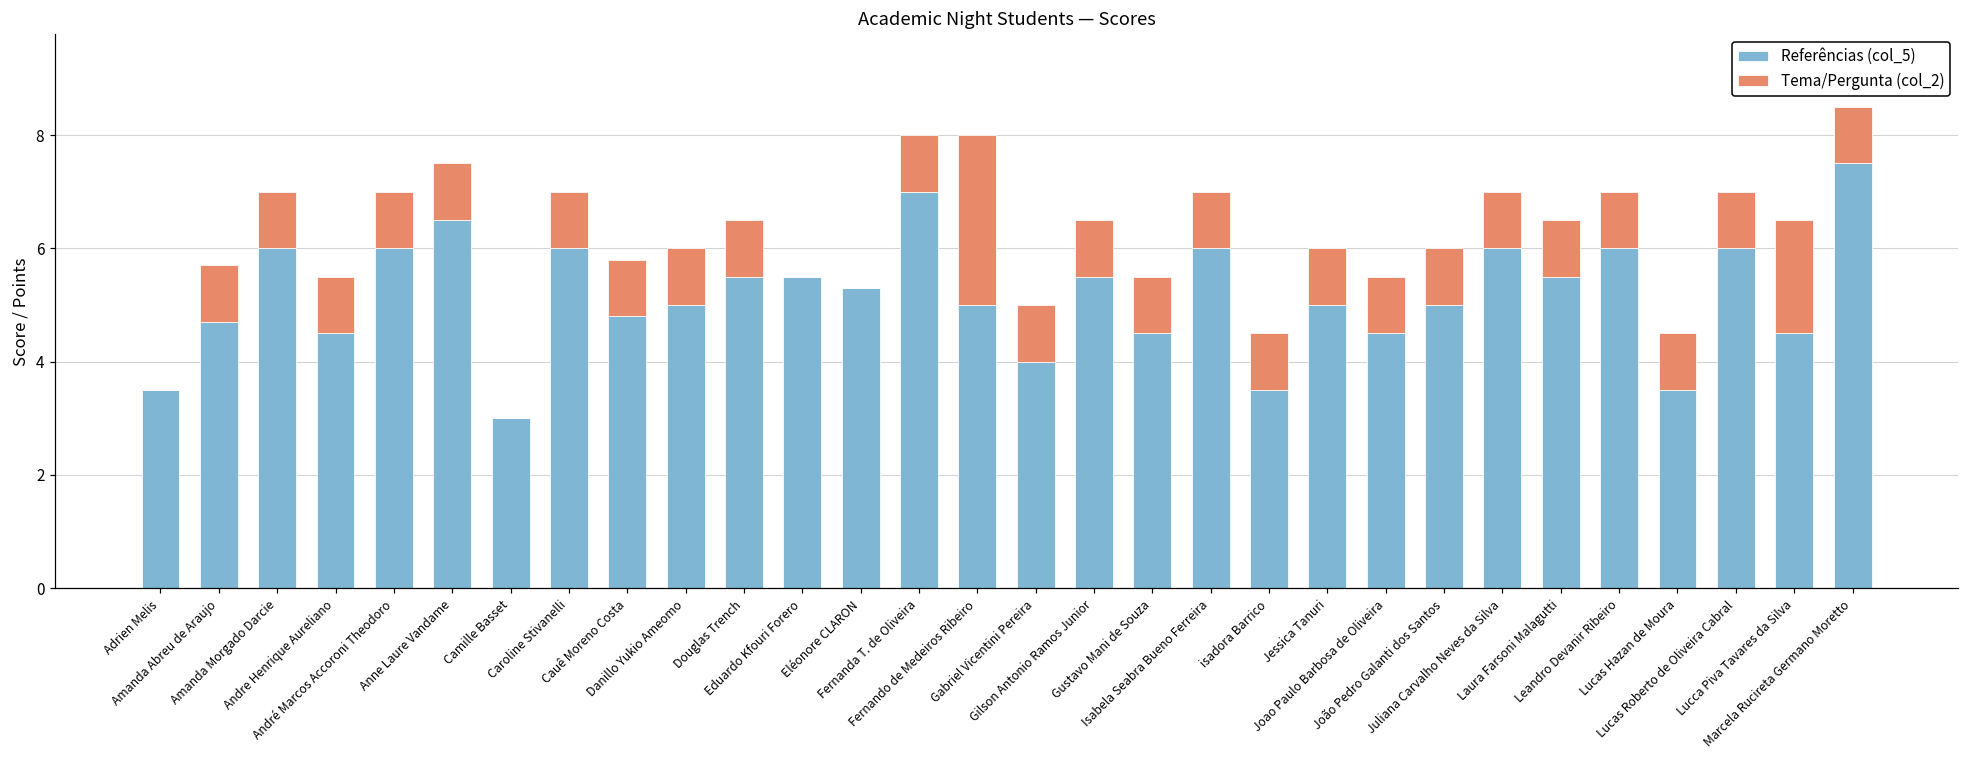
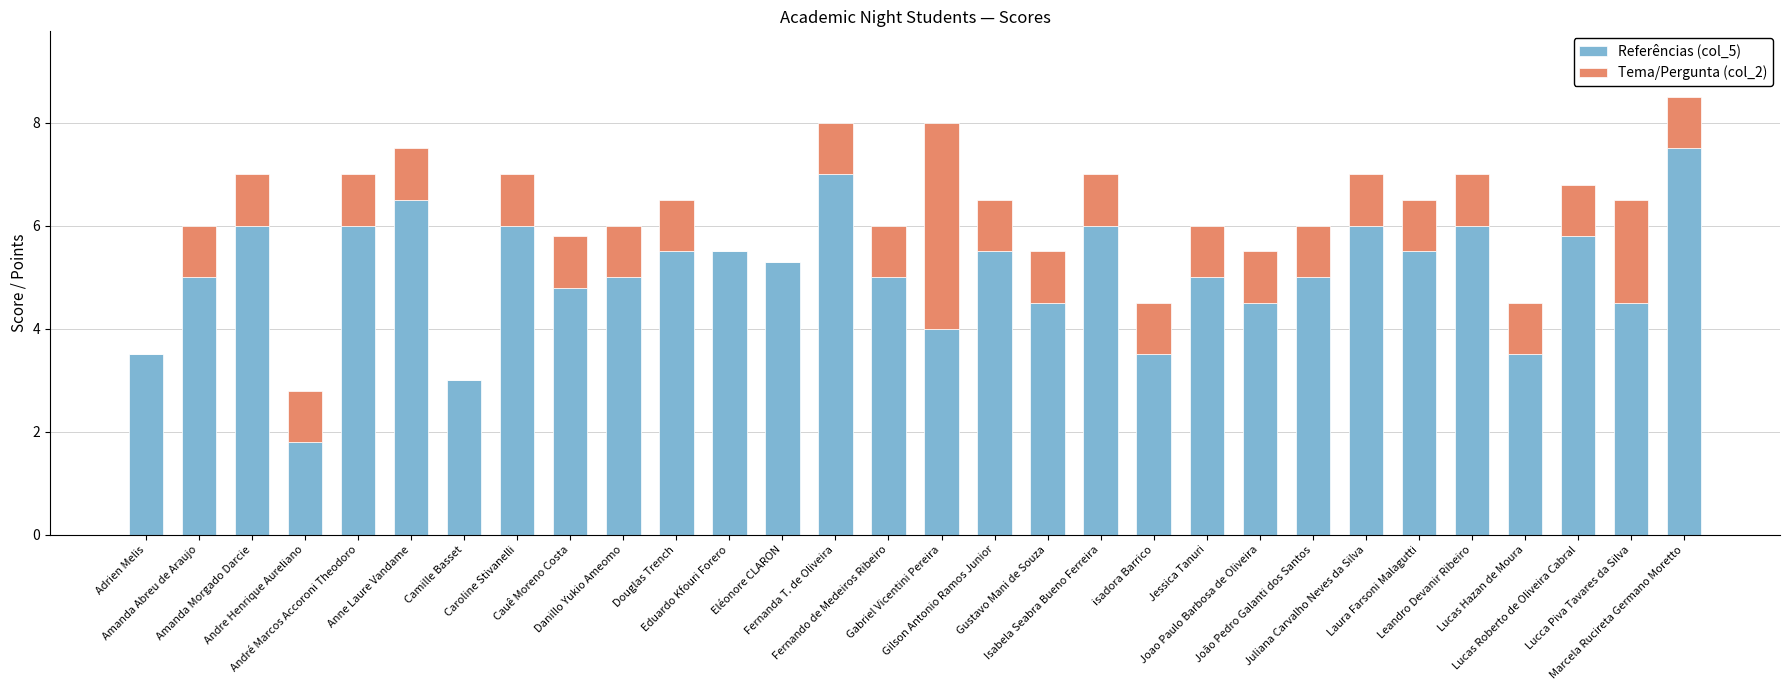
  {
    "Referências (col_5)": {
      "Adrien Melis": 3.5,
-     "Amanda Abreu de Araujo": 4.7,
+     "Amanda Abreu de Araujo": 5.0,
      "Amanda Morgado Darcie": 6.0,
-     "Andre Henrique Aureliano": 4.5,
+     "Andre Henrique Aureliano": 1.8,
      "André Marcos Accoroni Theodoro": 6.0,
      "Anne Laure Vandame": 6.5,
      "Camille Basset": 3.0,
      "Caroline Stivanelli": 6.0,
      "Cauê Moreno Costa": 4.8,
      "Danillo Yukio Ameomo": 5.0,
      "Douglas Trench": 5.5,
      "Eduardo Kfouri Forero": 5.5,
      "Eléonore CLARON": 5.3,
      "Fernanda T. de Oliveira": 7.0,
      "Fernando de Medeiros Ribeiro": 5.0,
      "Gabriel Vicentini Pereira": 4.0,
      "Gilson Antonio Ramos Junior": 5.5,
      "Gustavo Mani de Souza": 4.5,
      "Isabela Seabra Bueno Ferreira": 6.0,
      "isadora Barrico": 3.5,
      "Jessica Tanuri": 5.0,
      "Joao Paulo Barbosa de Oliveira": 4.5,
      "João Pedro Galanti dos Santos": 5.0,
      "Juliana Carvalho Neves da Silva": 6.0,
      "Laura Farsoni Malagutti": 5.5,
      "Leandro Devanir Ribeiro": 6.0,
      "Lucas Hazan de Moura": 3.5,
-     "Lucas Roberto de Oliveira Cabral": 6.0,
+     "Lucas Roberto de Oliveira Cabral": 5.8,
      "Lucca Piva Tavares da Silva": 4.5,
      "Marcela Rucireta Germano Moretto": 7.5
    },
    "Tema/Pergunta (col_2)": {
      "Adrien Melis": 0,
      "Amanda Abreu de Araujo": 1,
      "Amanda Morgado Darcie": 1,
      "Andre Henrique Aureliano": 1,
      "André Marcos Accoroni Theodoro": 1,
      "Anne Laure Vandame": 1,
      "Camille Basset": 0,
      "Caroline Stivanelli": 1,
      "Cauê Moreno Costa": 1,
      "Danillo Yukio Ameomo": 1,
      "Douglas Trench": 1,
      "Eduardo Kfouri Forero": 0,
      "Eléonore CLARON": 0,
      "Fernanda T. de Oliveira": 1,
-     "Fernando de Medeiros Ribeiro": 3,
-     "Gabriel Vicentini Pereira": 1,
+     "Fernando de Medeiros Ribeiro": 1,
+     "Gabriel Vicentini Pereira": 4,
      "Gilson Antonio Ramos Junior": 1,
      "Gustavo Mani de Souza": 1,
      "Isabela Seabra Bueno Ferreira": 1,
      "isadora Barrico": 1,
      "Jessica Tanuri": 1,
      "Joao Paulo Barbosa de Oliveira": 1,
      "João Pedro Galanti dos Santos": 1,
      "Juliana Carvalho Neves da Silva": 1,
      "Laura Farsoni Malagutti": 1,
      "Leandro Devanir Ribeiro": 1,
      "Lucas Hazan de Moura": 1,
      "Lucas Roberto de Oliveira Cabral": 1,
      "Lucca Piva Tavares da Silva": 2,
      "Marcela Rucireta Germano Moretto": 1
    }
  }
